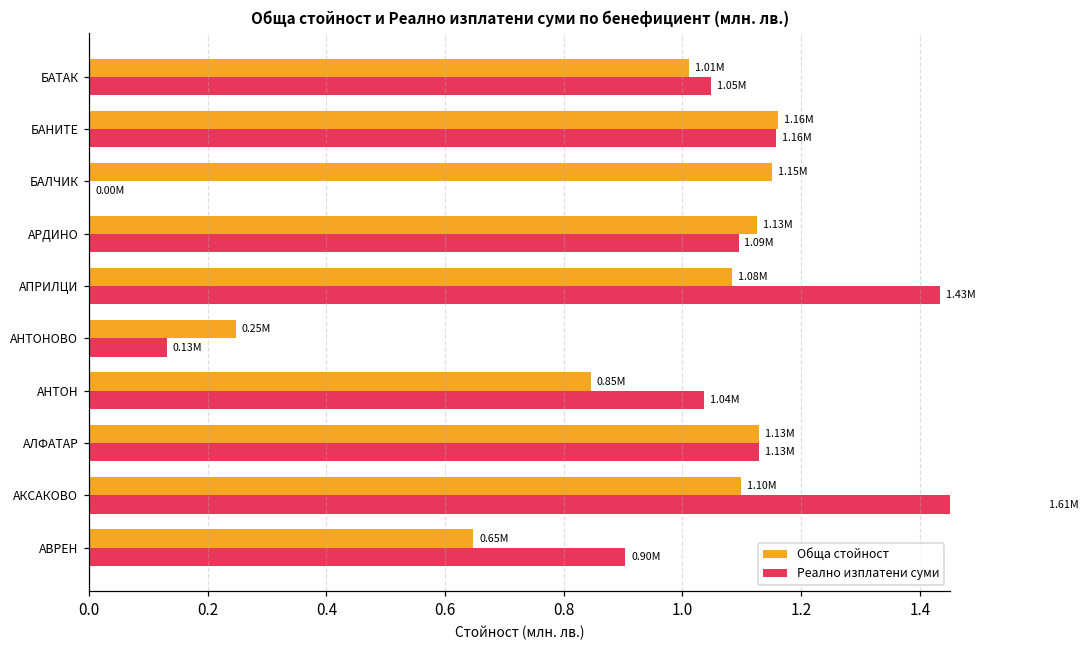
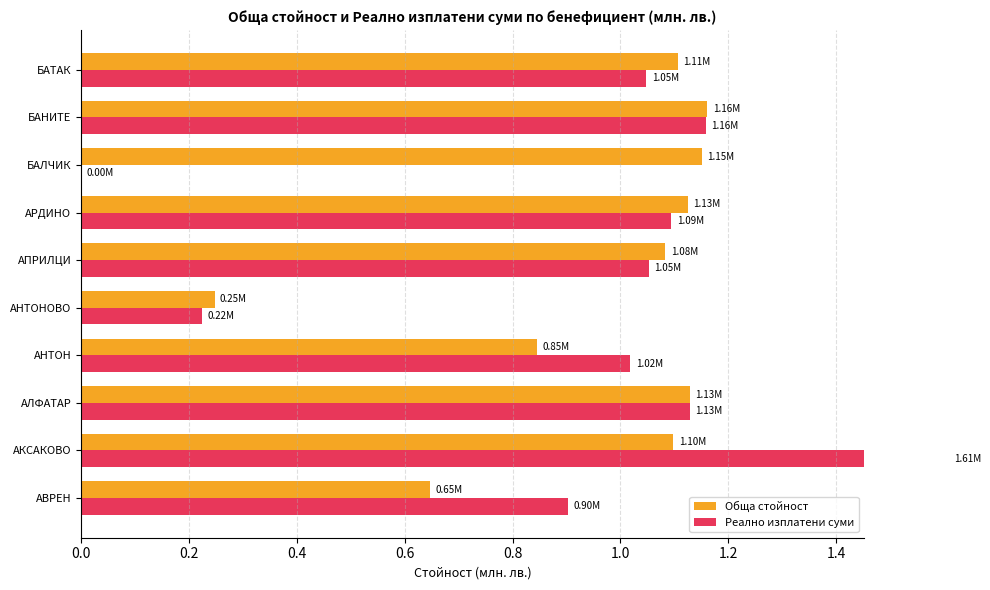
  {
    "Обща стойност": {
-     "БАТАК": "1.01M",
+     "БАТАК": "1.11M",
      "БАНИТЕ": "1.16M",
      "БАЛЧИК": "1.15M",
      "АРДИНО": "1.13M",
      "АПРИЛЦИ": "1.08M",
      "АНТОНОВО": "0.25M",
      "АНТОН": "0.85M",
      "АЛФАТАР": "1.13M",
      "АКСАКОВО": "1.10M",
      "АВРЕН": "0.65M"
    },
    "Реално изплатени суми": {
      "БАТАК": "1.05M",
      "БАНИТЕ": "1.16M",
      "БАЛЧИК": "0.00M",
      "АРДИНО": "1.09M",
-     "АПРИЛЦИ": "1.43M",
-     "АНТОНОВО": "0.13M",
-     "АНТОН": "1.04M",
+     "АПРИЛЦИ": "1.05M",
+     "АНТОНОВО": "0.22M",
+     "АНТОН": "1.02M",
      "АЛФАТАР": "1.13M",
      "АВРЕН": "0.90M"
    }
  }
